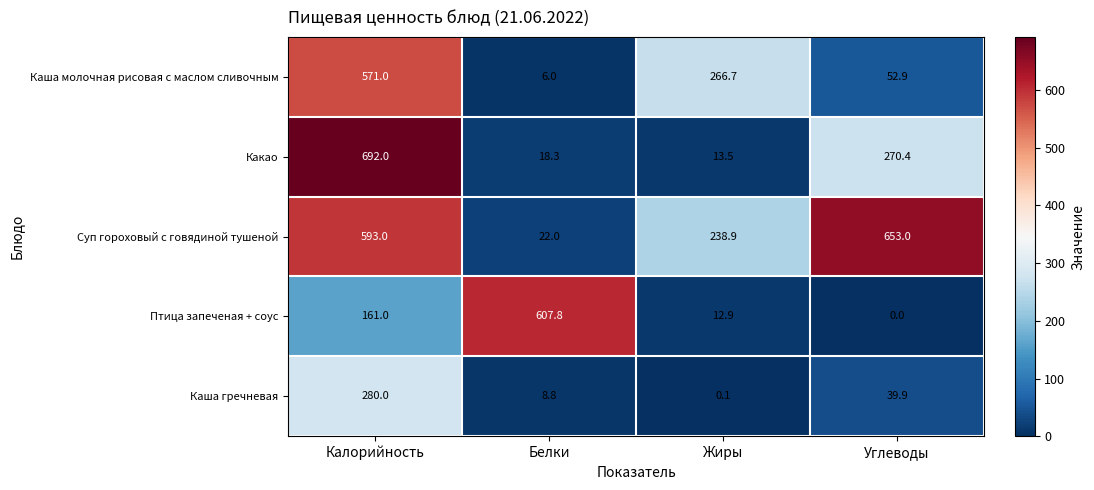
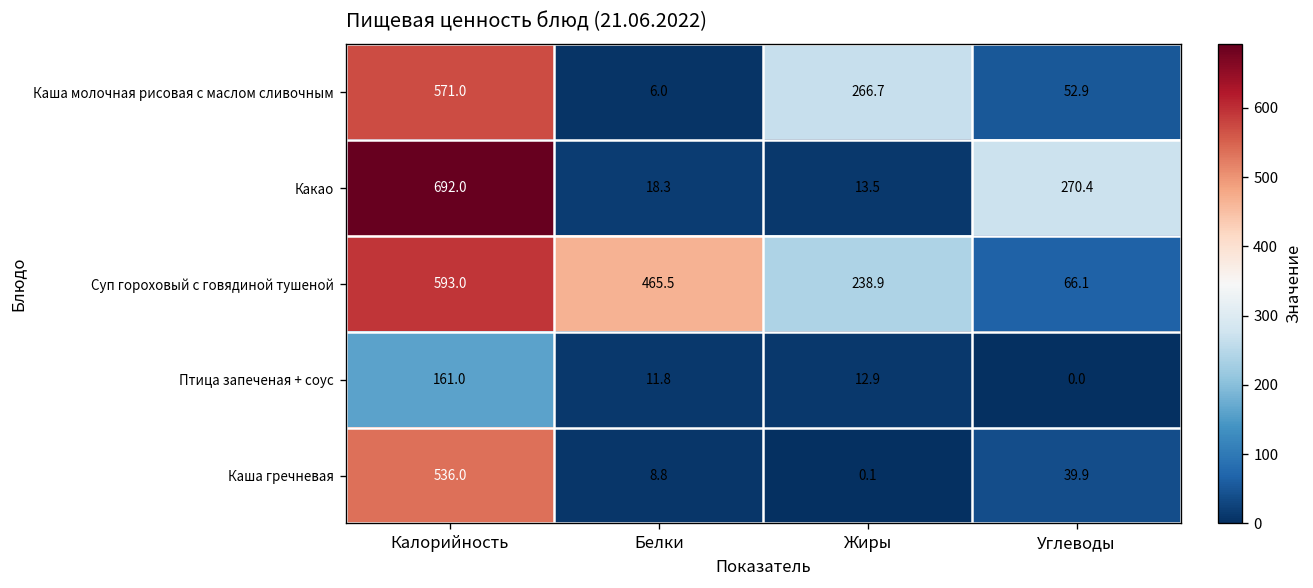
  {
    "Каша молочная рисовая с маслом сливочным": {
      "Калорийность": 571.0,
      "Белки": 6.0,
      "Жиры": 266.7,
      "Углеводы": 52.9
    },
    "Какао": {
      "Калорийность": 692.0,
      "Белки": 18.3,
      "Жиры": 13.5,
      "Углеводы": 270.4
    },
    "Суп гороховый с говядиной тушеной": {
      "Калорийность": 593.0,
-     "Белки": 22.0,
+     "Белки": 465.5,
      "Жиры": 238.9,
-     "Углеводы": 653.0
+     "Углеводы": 66.1
    },
    "Птица запеченая + соус": {
      "Калорийность": 161.0,
-     "Белки": 607.8,
+     "Белки": 11.8,
      "Жиры": 12.9,
      "Углеводы": 0.0
    },
    "Каша гречневая": {
-     "Калорийность": 280.0,
+     "Калорийность": 536.0,
      "Белки": 8.8,
      "Жиры": 0.1,
      "Углеводы": 39.9
    }
  }
